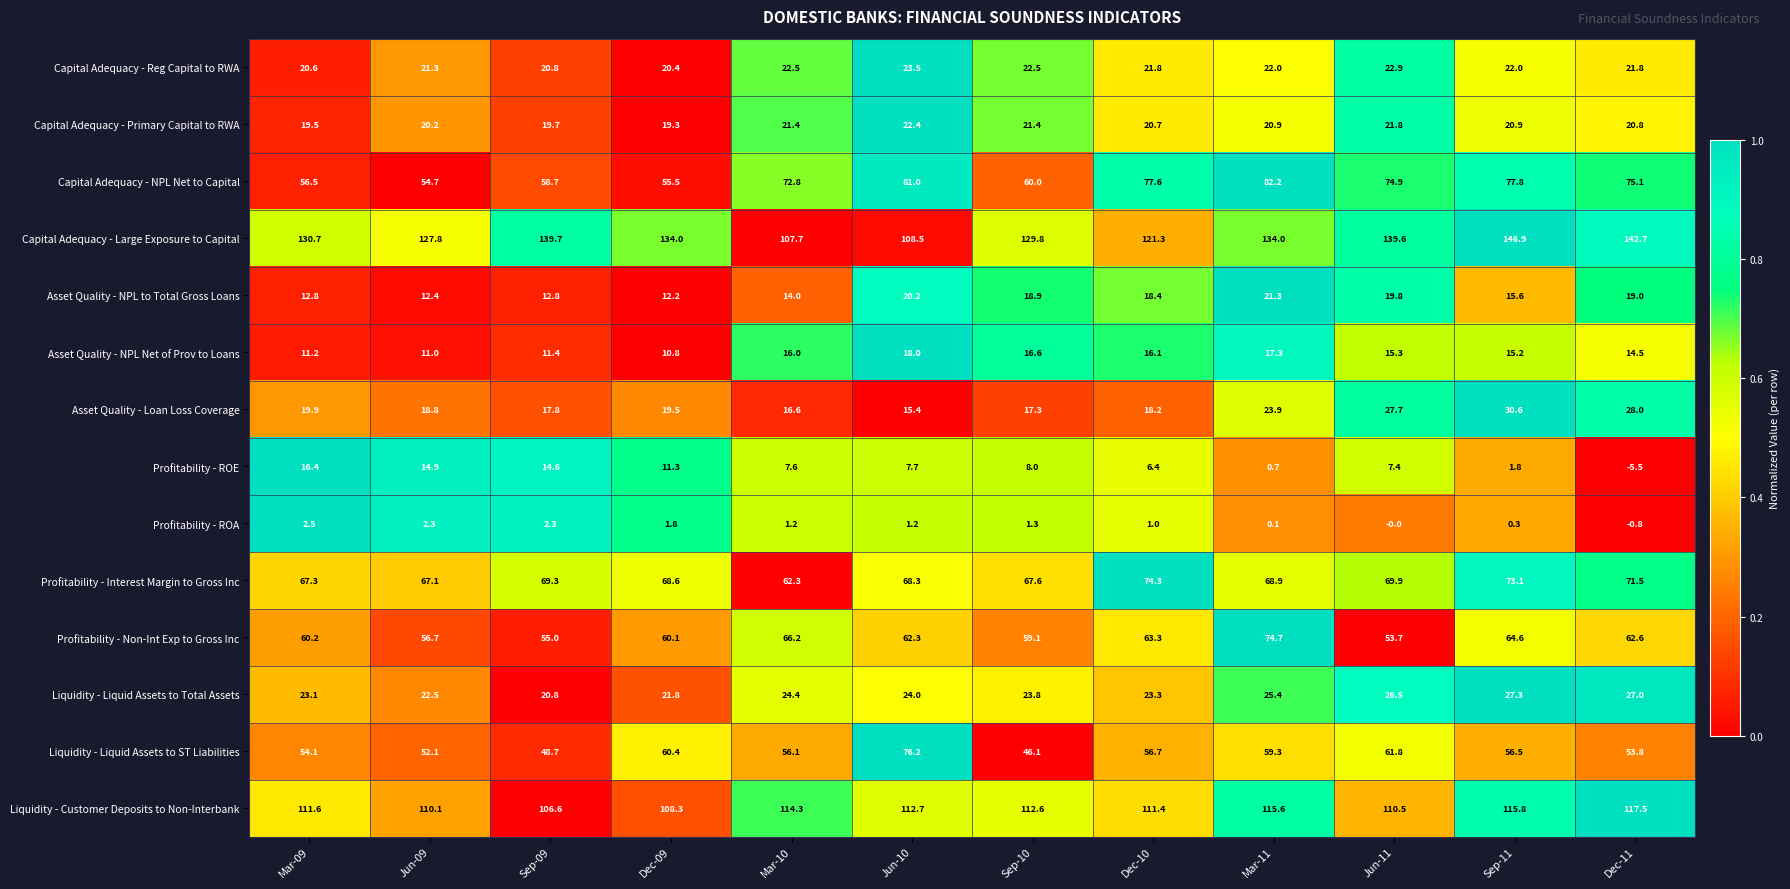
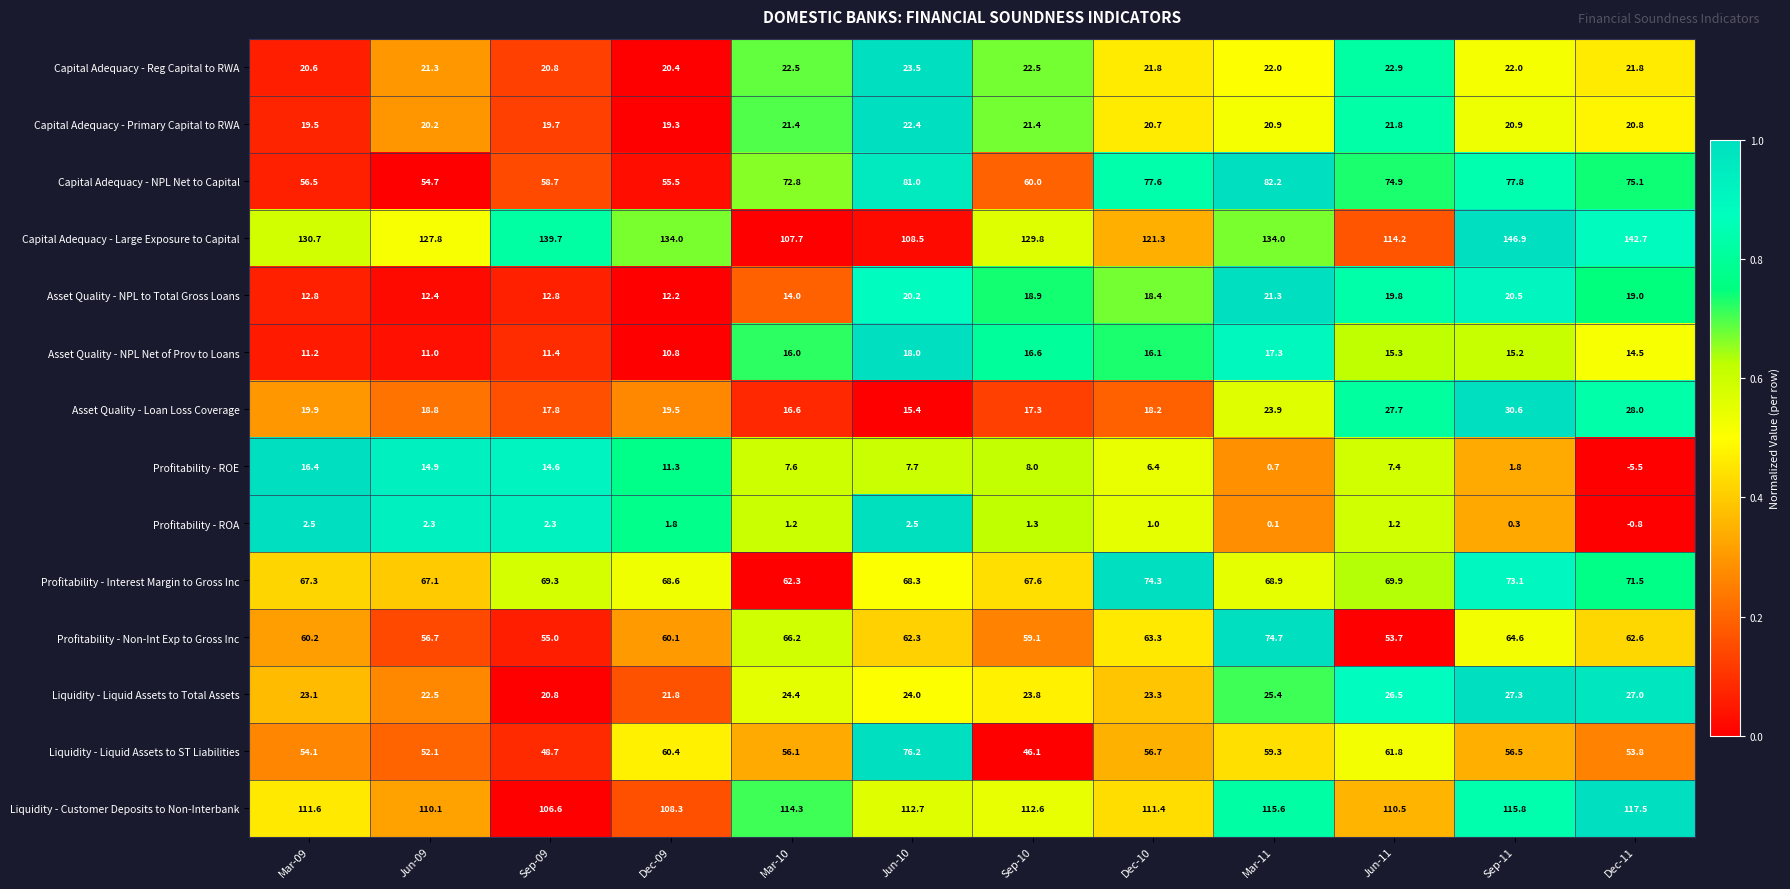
  {
    "Capital Adequacy - Reg Capital to RWA": {
      "Mar-09": 20.6,
      "Jun-09": 21.3,
      "Sep-09": 20.8,
      "Dec-09": 20.4,
      "Mar-10": 22.5,
      "Jun-10": 23.5,
      "Sep-10": 22.5,
      "Dec-10": 21.8,
      "Mar-11": 22.0,
      "Jun-11": 22.9,
      "Sep-11": 22.0,
      "Dec-11": 21.8
    },
    "Capital Adequacy - Primary Capital to RWA": {
      "Mar-09": 19.5,
      "Jun-09": 20.2,
      "Sep-09": 19.7,
      "Dec-09": 19.3,
      "Mar-10": 21.4,
      "Jun-10": 22.4,
      "Sep-10": 21.4,
      "Dec-10": 20.7,
      "Mar-11": 20.9,
      "Jun-11": 21.8,
      "Sep-11": 20.9,
      "Dec-11": 20.8
    },
    "Capital Adequacy - NPL Net to Capital": {
      "Mar-09": 56.5,
      "Jun-09": 54.7,
      "Sep-09": 58.7,
      "Dec-09": 55.5,
      "Mar-10": 72.8,
      "Jun-10": 81.0,
      "Sep-10": 60.0,
      "Dec-10": 77.6,
      "Mar-11": 82.2,
      "Jun-11": 74.9,
      "Sep-11": 77.8,
      "Dec-11": 75.1
    },
    "Capital Adequacy - Large Exposure to Capital": {
      "Mar-09": 130.7,
      "Jun-09": 127.8,
      "Sep-09": 139.7,
      "Dec-09": 134.0,
      "Mar-10": 107.7,
      "Jun-10": 108.5,
      "Sep-10": 129.8,
      "Dec-10": 121.3,
      "Mar-11": 134.0,
-     "Jun-11": 139.6,
+     "Jun-11": 114.2,
      "Sep-11": 146.9,
      "Dec-11": 142.7
    },
    "Asset Quality - NPL to Total Gross Loans": {
      "Mar-09": 12.8,
      "Jun-09": 12.4,
      "Sep-09": 12.8,
      "Dec-09": 12.2,
      "Mar-10": 14.0,
      "Jun-10": 20.2,
      "Sep-10": 18.9,
      "Dec-10": 18.4,
      "Mar-11": 21.3,
      "Jun-11": 19.8,
-     "Sep-11": 15.6,
+     "Sep-11": 20.5,
      "Dec-11": 19.0
    },
    "Asset Quality - NPL Net of Prov to Loans": {
      "Mar-09": 11.2,
      "Jun-09": 11.0,
      "Sep-09": 11.4,
      "Dec-09": 10.8,
      "Mar-10": 16.0,
      "Jun-10": 18.0,
      "Sep-10": 16.6,
      "Dec-10": 16.1,
      "Mar-11": 17.3,
      "Jun-11": 15.3,
      "Sep-11": 15.2,
      "Dec-11": 14.5
    },
    "Asset Quality - Loan Loss Coverage": {
      "Mar-09": 19.9,
      "Jun-09": 18.8,
      "Sep-09": 17.8,
      "Dec-09": 19.5,
      "Mar-10": 16.6,
      "Jun-10": 15.4,
      "Sep-10": 17.3,
      "Dec-10": 18.2,
      "Mar-11": 23.9,
      "Jun-11": 27.7,
      "Sep-11": 30.6,
      "Dec-11": 28.0
    },
    "Profitability - ROE": {
      "Mar-09": 16.4,
      "Jun-09": 14.9,
      "Sep-09": 14.6,
      "Dec-09": 11.3,
      "Mar-10": 7.6,
      "Jun-10": 7.7,
      "Sep-10": 8.0,
      "Dec-10": 6.4,
      "Mar-11": 0.7,
      "Jun-11": 7.4,
      "Sep-11": 1.8,
      "Dec-11": -5.5
    },
    "Profitability - ROA": {
      "Mar-09": 2.5,
      "Jun-09": 2.3,
      "Sep-09": 2.3,
      "Dec-09": 1.8,
      "Mar-10": 1.2,
-     "Jun-10": 1.2,
+     "Jun-10": 2.5,
      "Sep-10": 1.3,
      "Dec-10": 1.0,
      "Mar-11": 0.1,
-     "Jun-11": -0.0,
+     "Jun-11": 1.2,
      "Sep-11": 0.3,
      "Dec-11": -0.8
    },
    "Profitability - Interest Margin to Gross Inc": {
      "Mar-09": 67.3,
      "Jun-09": 67.1,
      "Sep-09": 69.3,
      "Dec-09": 68.6,
      "Mar-10": 62.3,
      "Jun-10": 68.3,
      "Sep-10": 67.6,
      "Dec-10": 74.3,
      "Mar-11": 68.9,
      "Jun-11": 69.9,
      "Sep-11": 73.1,
      "Dec-11": 71.5
    },
    "Profitability - Non-Int Exp to Gross Inc": {
      "Mar-09": 60.2,
      "Jun-09": 56.7,
      "Sep-09": 55.0,
      "Dec-09": 60.1,
      "Mar-10": 66.2,
      "Jun-10": 62.3,
      "Sep-10": 59.1,
      "Dec-10": 63.3,
      "Mar-11": 74.7,
      "Jun-11": 53.7,
      "Sep-11": 64.6,
      "Dec-11": 62.6
    },
    "Liquidity - Liquid Assets to Total Assets": {
      "Mar-09": 23.1,
      "Jun-09": 22.5,
      "Sep-09": 20.8,
      "Dec-09": 21.8,
      "Mar-10": 24.4,
      "Jun-10": 24.0,
      "Sep-10": 23.8,
      "Dec-10": 23.3,
      "Mar-11": 25.4,
      "Jun-11": 26.5,
      "Sep-11": 27.3,
      "Dec-11": 27.0
    },
    "Liquidity - Liquid Assets to ST Liabilities": {
      "Mar-09": 54.1,
      "Jun-09": 52.1,
      "Sep-09": 48.7,
      "Dec-09": 60.4,
      "Mar-10": 56.1,
      "Jun-10": 76.2,
      "Sep-10": 46.1,
      "Dec-10": 56.7,
      "Mar-11": 59.3,
      "Jun-11": 61.8,
      "Sep-11": 56.5,
      "Dec-11": 53.8
    },
    "Liquidity - Customer Deposits to Non-Interbank": {
      "Mar-09": 111.6,
      "Jun-09": 110.1,
      "Sep-09": 106.6,
      "Dec-09": 108.3,
      "Mar-10": 114.3,
      "Jun-10": 112.7,
      "Sep-10": 112.6,
      "Dec-10": 111.4,
      "Mar-11": 115.6,
      "Jun-11": 110.5,
      "Sep-11": 115.8,
      "Dec-11": 117.5
    }
  }
